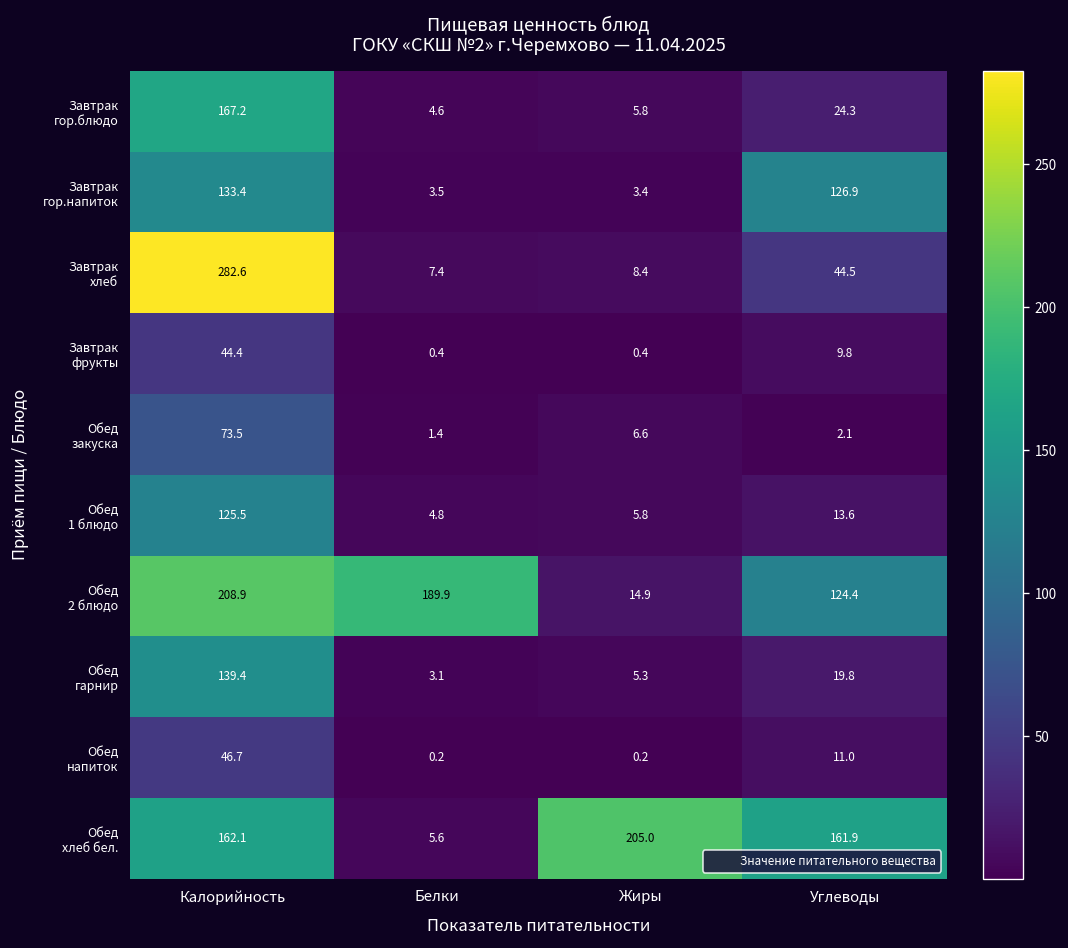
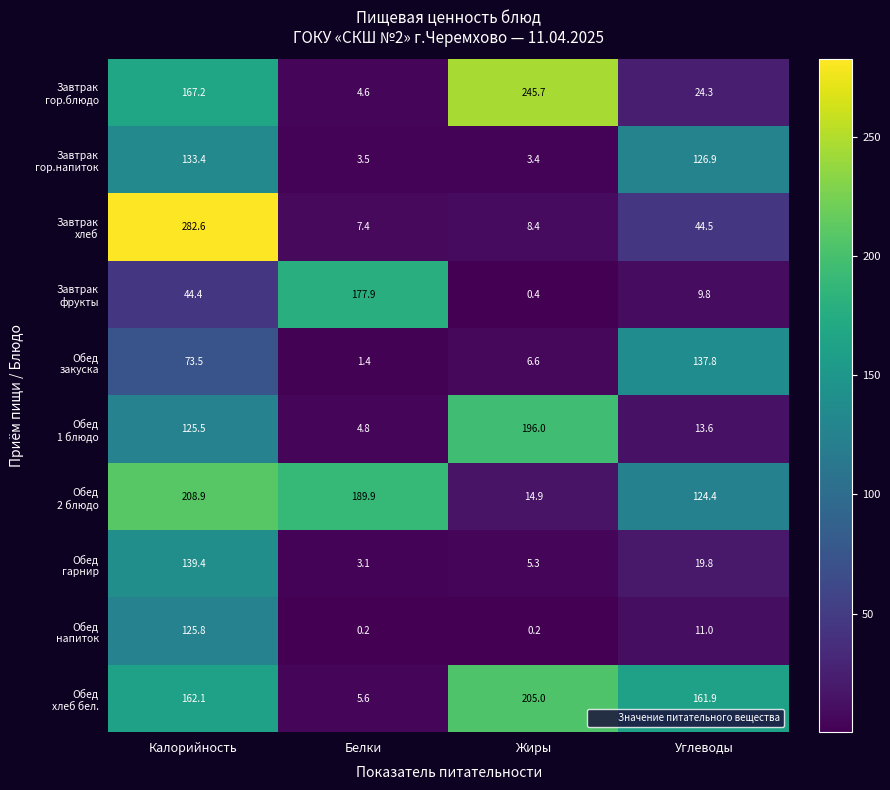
  {
    "Завтрак гор.блюдо": {
      "Калорийность": 167.2,
      "Белки": 4.6,
-     "Жиры": 5.8,
+     "Жиры": 245.7,
      "Углеводы": 24.3
    },
    "Завтрак гор.напиток": {
      "Калорийность": 133.4,
      "Белки": 3.5,
      "Жиры": 3.4,
      "Углеводы": 126.9
    },
    "Завтрак хлеб": {
      "Калорийность": 282.6,
      "Белки": 7.4,
      "Жиры": 8.4,
      "Углеводы": 44.5
    },
    "Завтрак фрукты": {
      "Калорийность": 44.4,
-     "Белки": 0.4,
+     "Белки": 177.9,
      "Жиры": 0.4,
      "Углеводы": 9.8
    },
    "Обед закуска": {
      "Калорийность": 73.5,
      "Белки": 1.4,
      "Жиры": 6.6,
-     "Углеводы": 2.1
+     "Углеводы": 137.8
    },
    "Обед 1 блюдо": {
      "Калорийность": 125.5,
      "Белки": 4.8,
-     "Жиры": 5.8,
+     "Жиры": 196.0,
      "Углеводы": 13.6
    },
    "Обед 2 блюдо": {
      "Калорийность": 208.9,
      "Белки": 189.9,
      "Жиры": 14.9,
      "Углеводы": 124.4
    },
    "Обед гарнир": {
      "Калорийность": 139.4,
      "Белки": 3.1,
      "Жиры": 5.3,
      "Углеводы": 19.8
    },
    "Обед напиток": {
-     "Калорийность": 46.7,
+     "Калорийность": 125.8,
      "Белки": 0.2,
      "Жиры": 0.2,
      "Углеводы": 11.0
    },
    "Обед хлеб бел.": {
      "Калорийность": 162.1,
      "Белки": 5.6,
      "Жиры": 205.0,
      "Углеводы": 161.9
    }
  }
